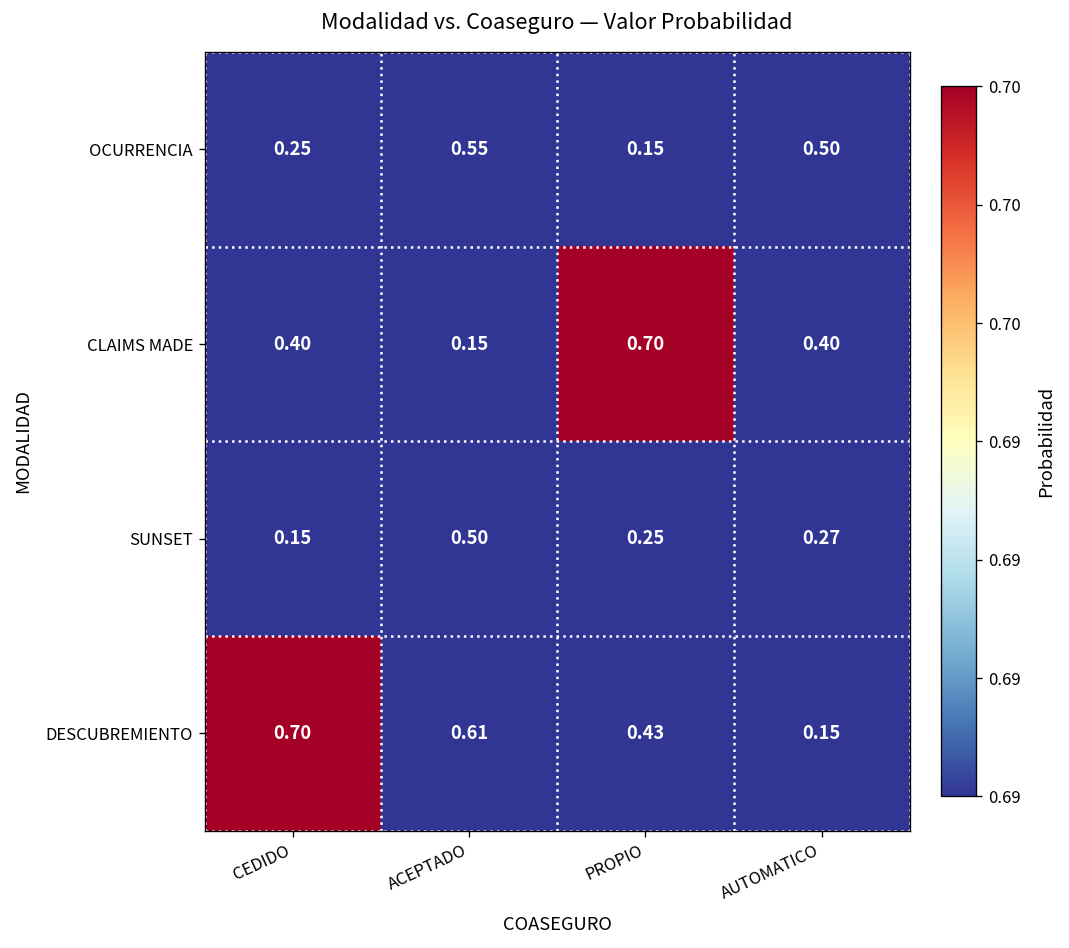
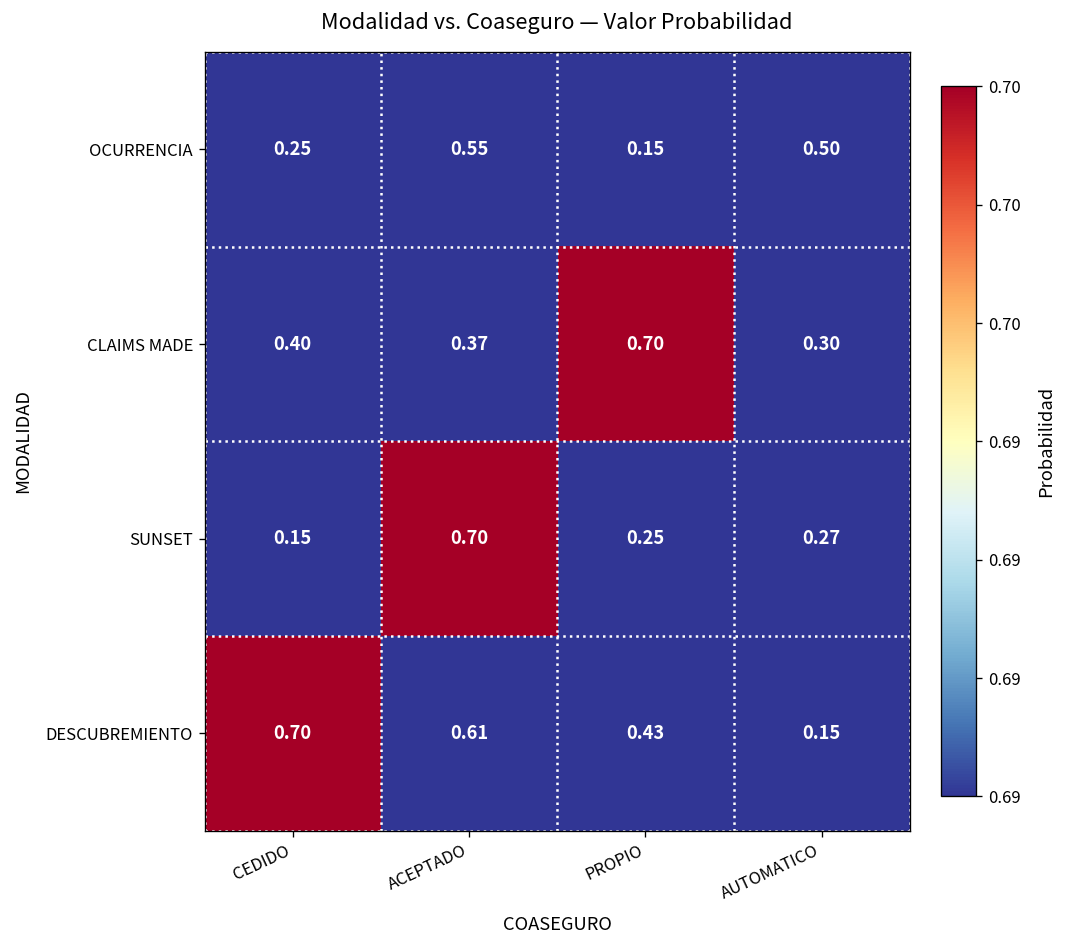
  {
    "OCURRENCIA": {
      "CEDIDO": 0.25,
      "ACEPTADO": 0.55,
      "PROPIO": 0.15,
      "AUTOMATICO": 0.50
    },
    "CLAIMS MADE": {
      "CEDIDO": 0.40,
-     "ACEPTADO": 0.15,
+     "ACEPTADO": 0.37,
      "PROPIO": 0.70,
-     "AUTOMATICO": 0.40
+     "AUTOMATICO": 0.30
    },
    "SUNSET": {
      "CEDIDO": 0.15,
-     "ACEPTADO": 0.50,
+     "ACEPTADO": 0.70,
      "PROPIO": 0.25,
      "AUTOMATICO": 0.27
    },
    "DESCUBREMIENTO": {
      "CEDIDO": 0.70,
      "ACEPTADO": 0.61,
      "PROPIO": 0.43,
      "AUTOMATICO": 0.15
    }
  }
